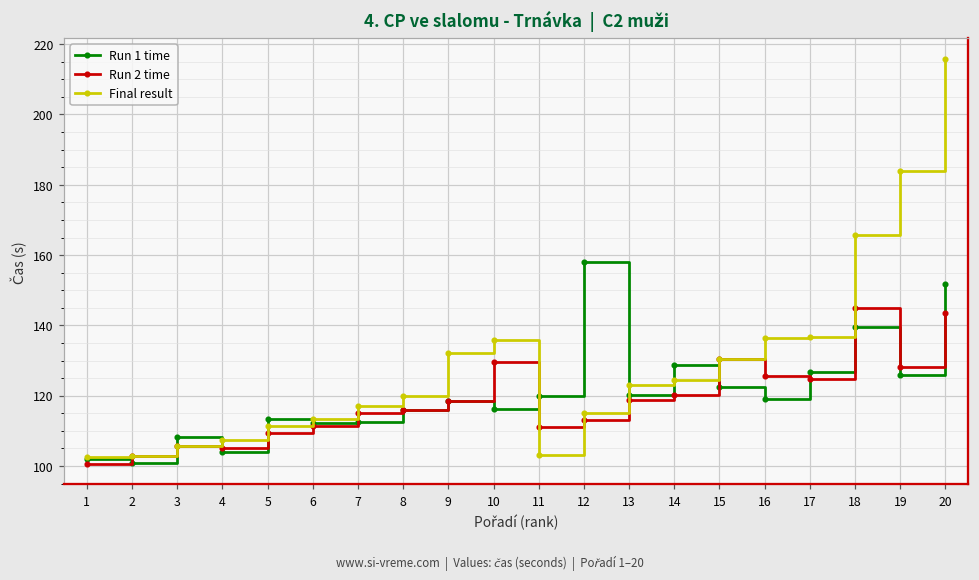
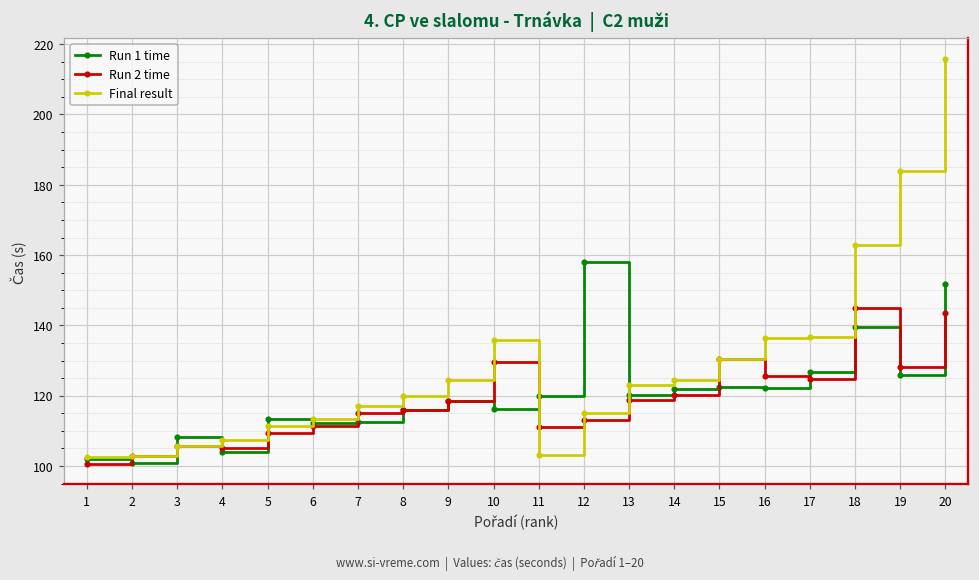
  {
    "Run 1 time": {
      "2": 101,
      "3": 108,
      "4": 104,
      "5": 113,
      "6": 112,
      "7": 113,
      "10": 116,
      "11": 120,
      "12": 158,
      "13": 120,
-     "14": 129,
+     "14": 122,
      "15": 122,
-     "16": 119,
+     "16": 122,
      "17": 127,
      "18": 140,
      "19": 126,
      "20": 152
    },
    "Run 2 time": {
      "1": 101,
      "4": 105,
      "5": 109,
      "6": 111,
      "7": 115,
      "10": 130,
      "11": 111,
      "12": 113,
      "13": 119,
      "14": 120,
      "16": 126,
      "17": 125,
      "18": 145,
      "19": 128,
      "20": 144
    },
    "Final result": {
      "4": 107,
      "5": 111,
      "6": 113,
      "7": 117,
      "8": 120,
-     "9": 132,
+     "9": 124,
      "10": 136,
      "11": 103,
      "12": 115,
      "13": 123,
      "14": 124,
      "16": 136,
      "17": 137,
-     "18": 166,
+     "18": 163,
      "19": 184,
      "20": 216
    }
  }
